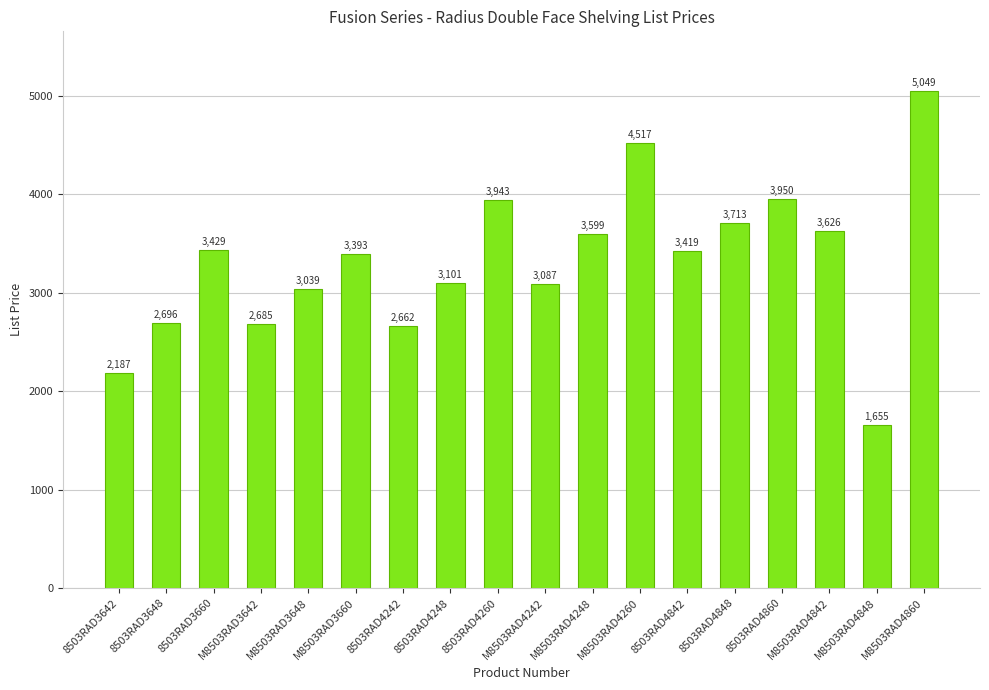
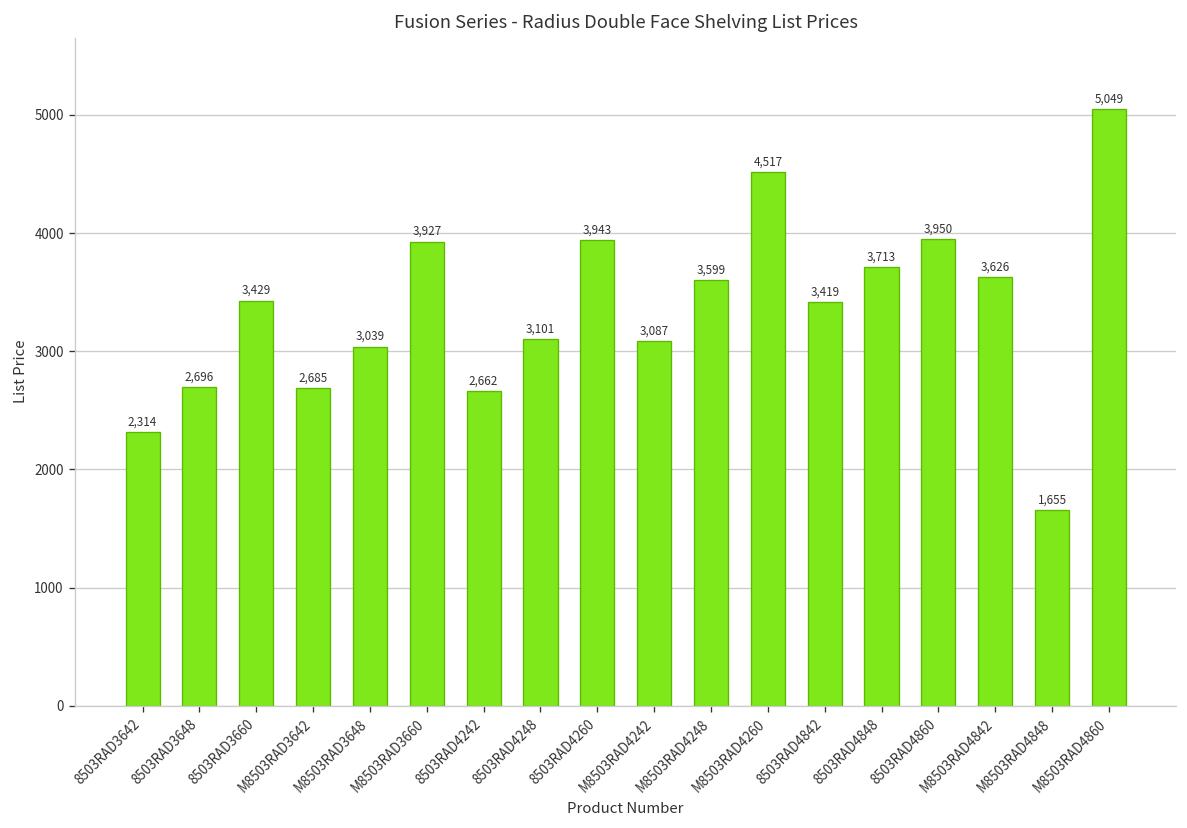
  {
-   "8503RAD3642": "2,187",
+   "8503RAD3642": "2,314",
    "8503RAD3648": "2,696",
    "8503RAD3660": "3,429",
    "M8503RAD3642": "2,685",
    "M8503RAD3648": "3,039",
-   "M8503RAD3660": "3,393",
+   "M8503RAD3660": "3,927",
    "8503RAD4242": "2,662",
    "8503RAD4248": "3,101",
    "8503RAD4260": "3,943",
    "M8503RAD4242": "3,087",
    "M8503RAD4248": "3,599",
    "M8503RAD4260": "4,517",
    "8503RAD4842": "3,419",
    "8503RAD4848": "3,713",
    "8503RAD4860": "3,950",
    "M8503RAD4842": "3,626",
    "M8503RAD4848": "1,655",
    "M8503RAD4860": "5,049"
  }
